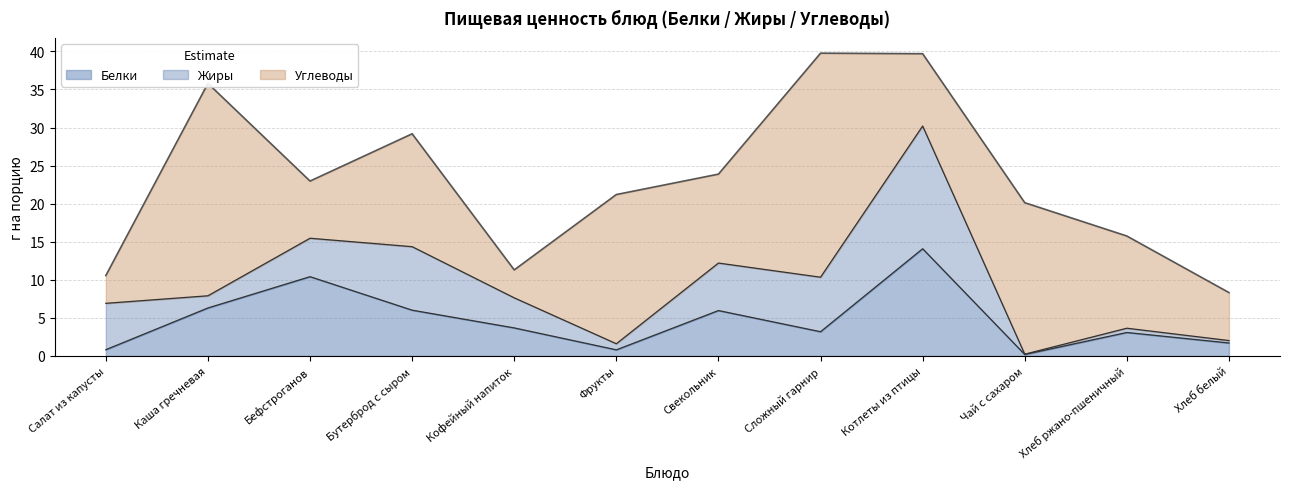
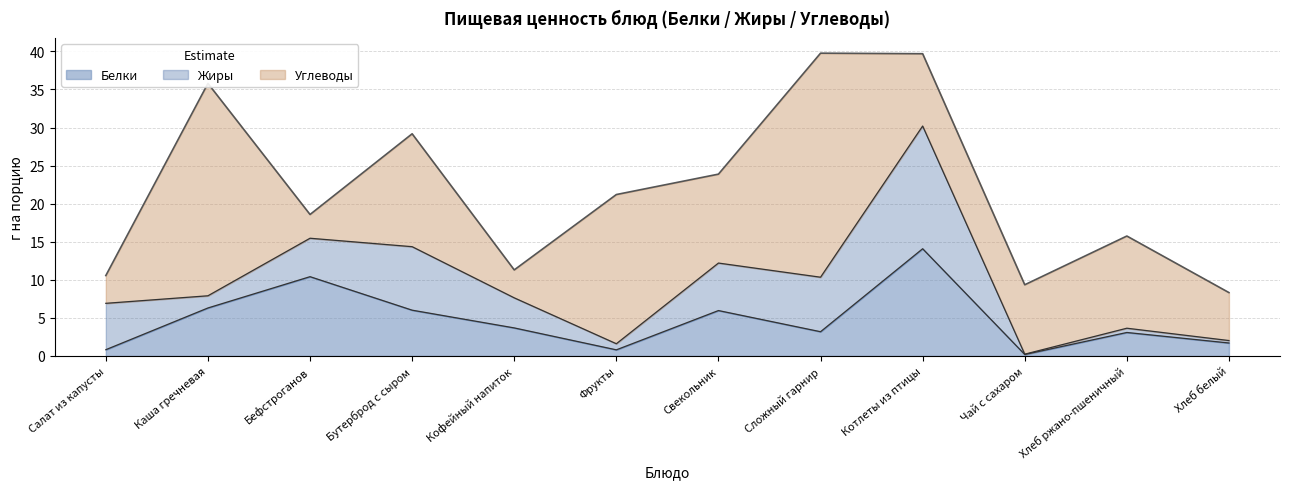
  {
    "Углеводы": {
      "Салат из капусты": 4,
-     "Бефстроганов": 8,
+     "Бефстроганов": 3,
      "Бутерброд с сыром": 15,
      "Кофейный напиток": 4,
      "Фрукты": 20,
      "Свекольник": 12,
      "Сложный гарнир": 29,
      "Котлеты из птицы": 10,
-     "Чай с сахаром": 20,
+     "Чай с сахаром": 9,
      "Хлеб ржано-пшеничный": 12,
      "Хлеб белый": 6
    }
  }
